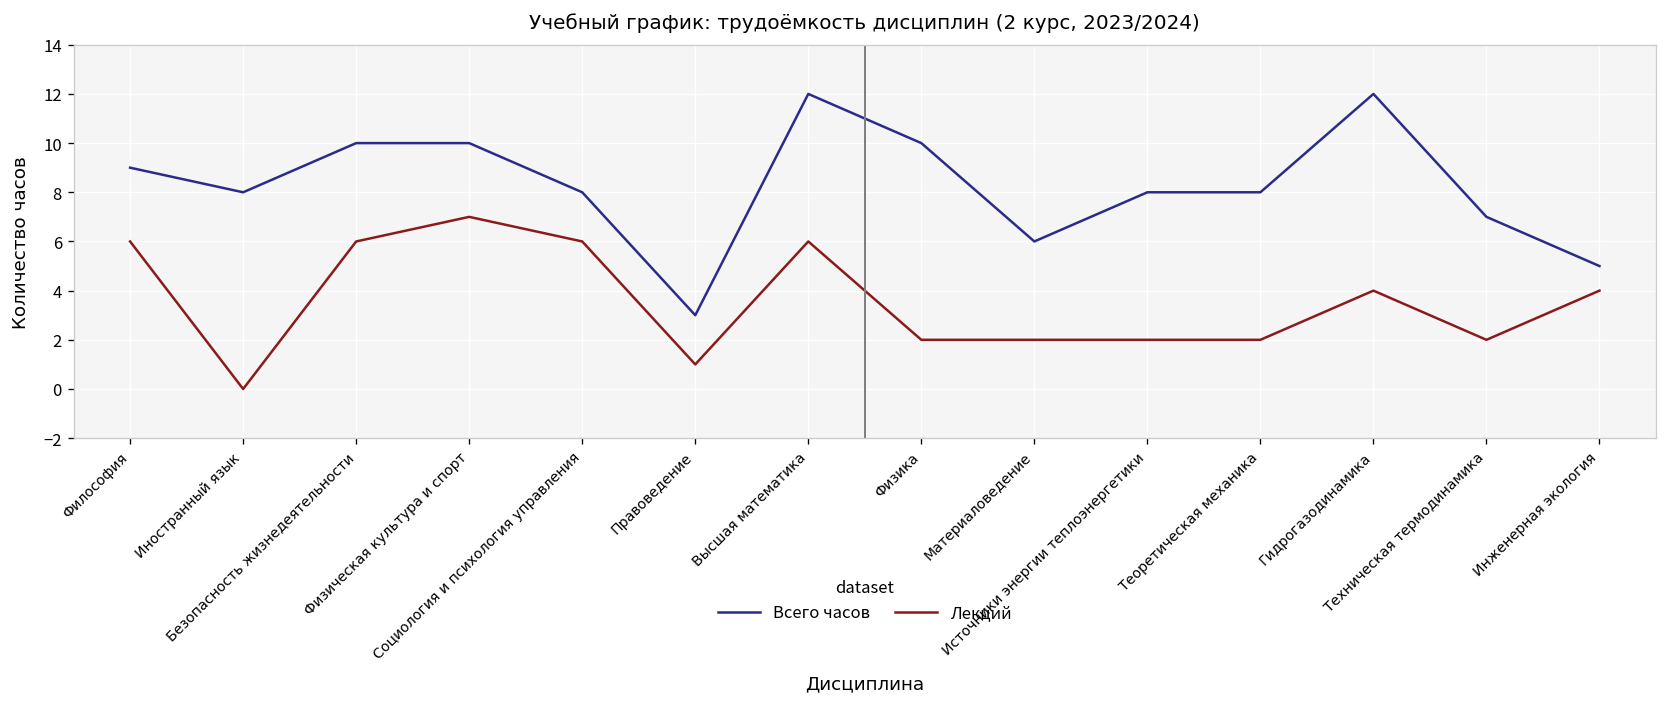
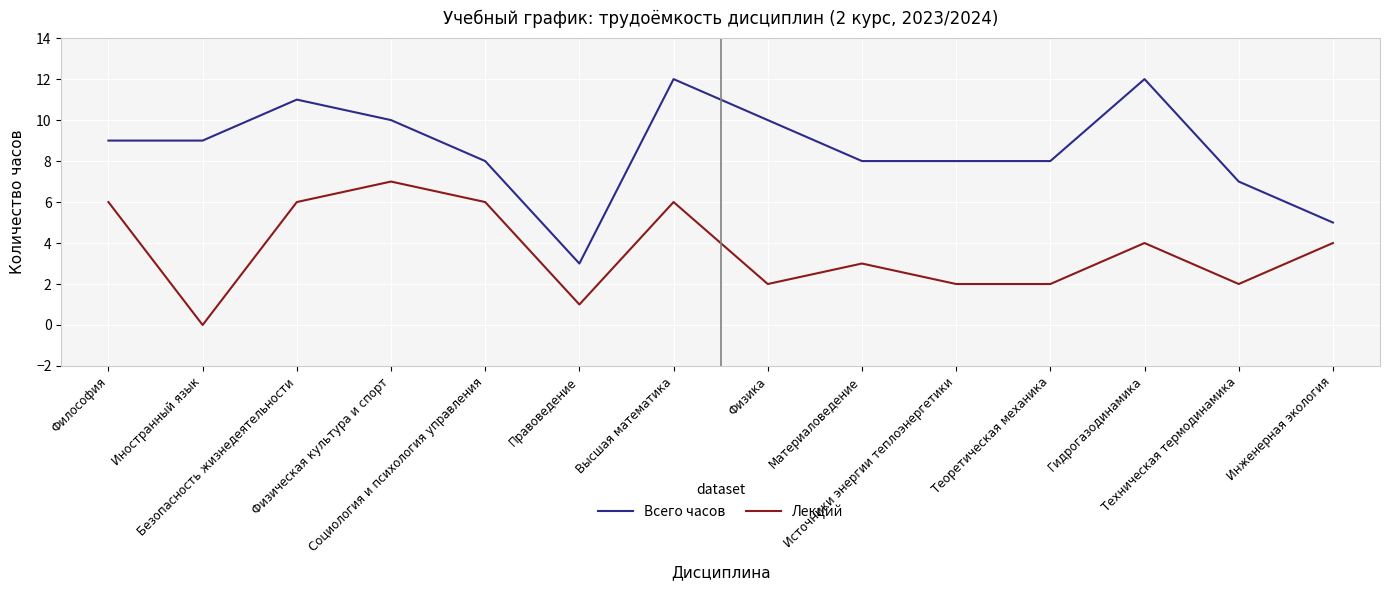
  {
    "Всего часов": {
      "Философия": 9,
-     "Иностранный язык": 8,
-     "Безопасность жизнедеятельности": 10,
+     "Иностранный язык": 9,
+     "Безопасность жизнедеятельности": 11,
      "Физическая культура и спорт": 10,
      "Социология и психология управления": 8,
      "Правоведение": 3,
      "Высшая математика": 12,
      "Физика": 10,
-     "Материаловедение": 6,
+     "Материаловедение": 8,
      "Источники энергии теплоэнергетики": 8,
      "Теоретическая механика": 8,
      "Гидрогазодинамика": 12,
      "Техническая термодинамика": 7,
      "Инженерная экология": 5
    },
    "Лекций": {
      "Философия": 6,
      "Иностранный язык": 0,
      "Безопасность жизнедеятельности": 6,
      "Физическая культура и спорт": 7,
      "Социология и психология управления": 6,
      "Правоведение": 1,
      "Высшая математика": 6,
      "Физика": 2,
-     "Материаловедение": 2,
+     "Материаловедение": 3,
      "Источники энергии теплоэнергетики": 2,
      "Теоретическая механика": 2,
      "Гидрогазодинамика": 4,
      "Техническая термодинамика": 2,
      "Инженерная экология": 4
    }
  }
